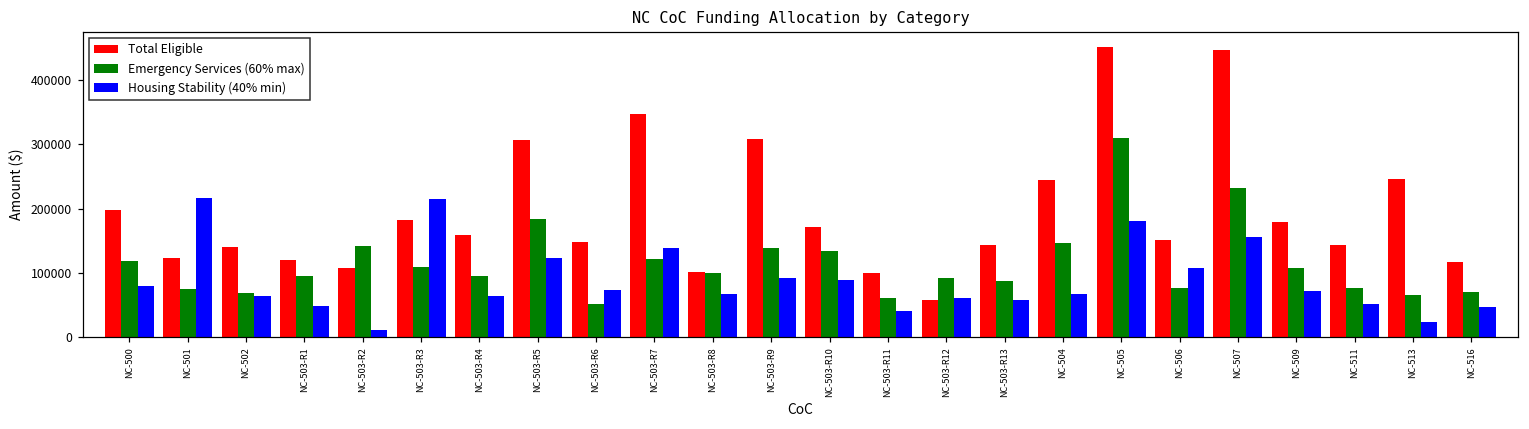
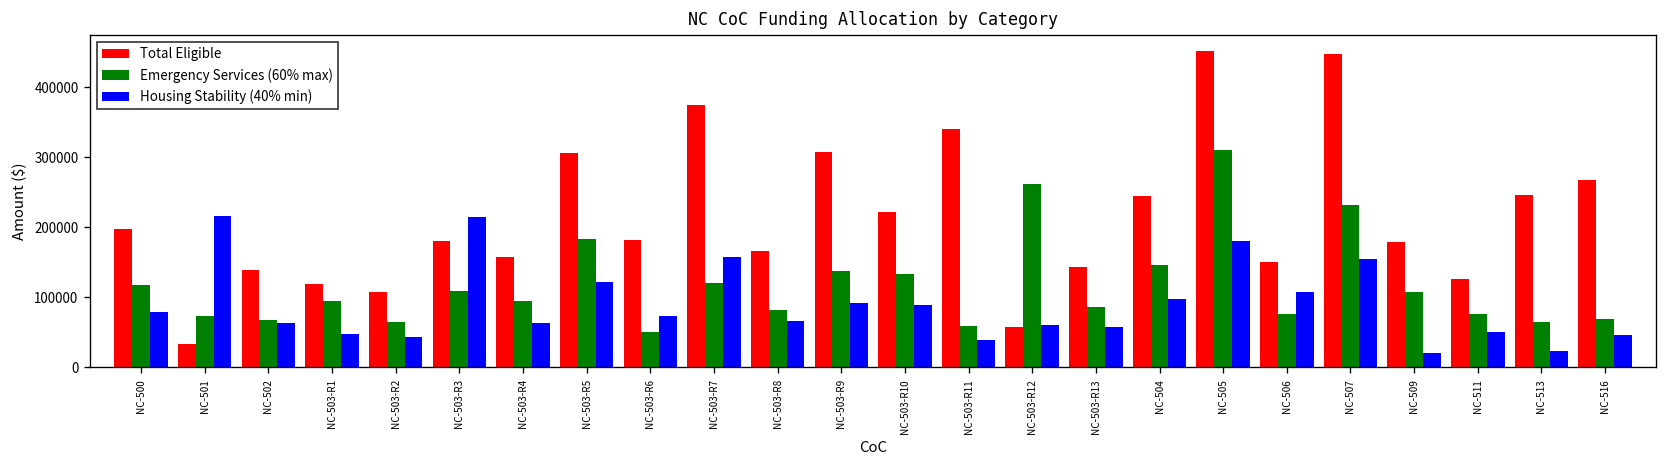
  {
    "Total Eligible": {
      "NC-500": 200000,
-     "NC-501": 120000,
+     "NC-501": 30000,
      "NC-502": 140000,
      "NC-503-R1": 120000,
      "NC-503-R2": 110000,
      "NC-503-R3": 180000,
      "NC-503-R4": 160000,
      "NC-503-R5": 310000,
-     "NC-503-R6": 150000,
-     "NC-503-R7": 350000,
-     "NC-503-R8": 100000,
+     "NC-503-R6": 180000,
+     "NC-503-R7": 380000,
+     "NC-503-R8": 170000,
      "NC-503-R9": 310000,
-     "NC-503-R10": 170000,
-     "NC-503-R11": 100000,
+     "NC-503-R10": 220000,
+     "NC-503-R11": 340000,
      "NC-503-R12": 60000,
      "NC-503-R13": 140000,
      "NC-504": 240000,
      "NC-505": 450000,
      "NC-506": 150000,
      "NC-507": 450000,
      "NC-509": 180000,
-     "NC-511": 140000,
+     "NC-511": 130000,
      "NC-513": 250000,
-     "NC-516": 120000
+     "NC-516": 270000
    },
    "Emergency Services (60% max)": {
      "NC-500": 120000,
      "NC-501": 70000,
      "NC-502": 70000,
      "NC-503-R1": 100000,
-     "NC-503-R2": 140000,
+     "NC-503-R2": 60000,
      "NC-503-R3": 110000,
      "NC-503-R4": 100000,
      "NC-503-R5": 180000,
      "NC-503-R6": 50000,
      "NC-503-R7": 120000,
-     "NC-503-R8": 100000,
+     "NC-503-R8": 80000,
      "NC-503-R9": 140000,
      "NC-503-R10": 130000,
      "NC-503-R11": 60000,
-     "NC-503-R12": 90000,
+     "NC-503-R12": 260000,
      "NC-503-R13": 90000,
      "NC-504": 150000,
      "NC-505": 310000,
      "NC-506": 80000,
      "NC-507": 230000,
      "NC-509": 110000,
      "NC-511": 80000,
      "NC-513": 70000,
      "NC-516": 70000
    },
    "Housing Stability (40% min)": {
      "NC-500": 80000,
      "NC-501": 220000,
      "NC-502": 60000,
      "NC-503-R1": 50000,
-     "NC-503-R2": 10000,
+     "NC-503-R2": 40000,
      "NC-503-R3": 210000,
      "NC-503-R4": 60000,
      "NC-503-R5": 120000,
      "NC-503-R6": 70000,
-     "NC-503-R7": 140000,
+     "NC-503-R7": 160000,
      "NC-503-R8": 70000,
      "NC-503-R9": 90000,
      "NC-503-R10": 90000,
      "NC-503-R11": 40000,
      "NC-503-R12": 60000,
      "NC-503-R13": 60000,
-     "NC-504": 70000,
+     "NC-504": 100000,
      "NC-505": 180000,
      "NC-506": 110000,
      "NC-507": 160000,
-     "NC-509": 70000,
+     "NC-509": 20000,
      "NC-511": 50000,
      "NC-513": 20000,
      "NC-516": 50000
    }
  }
